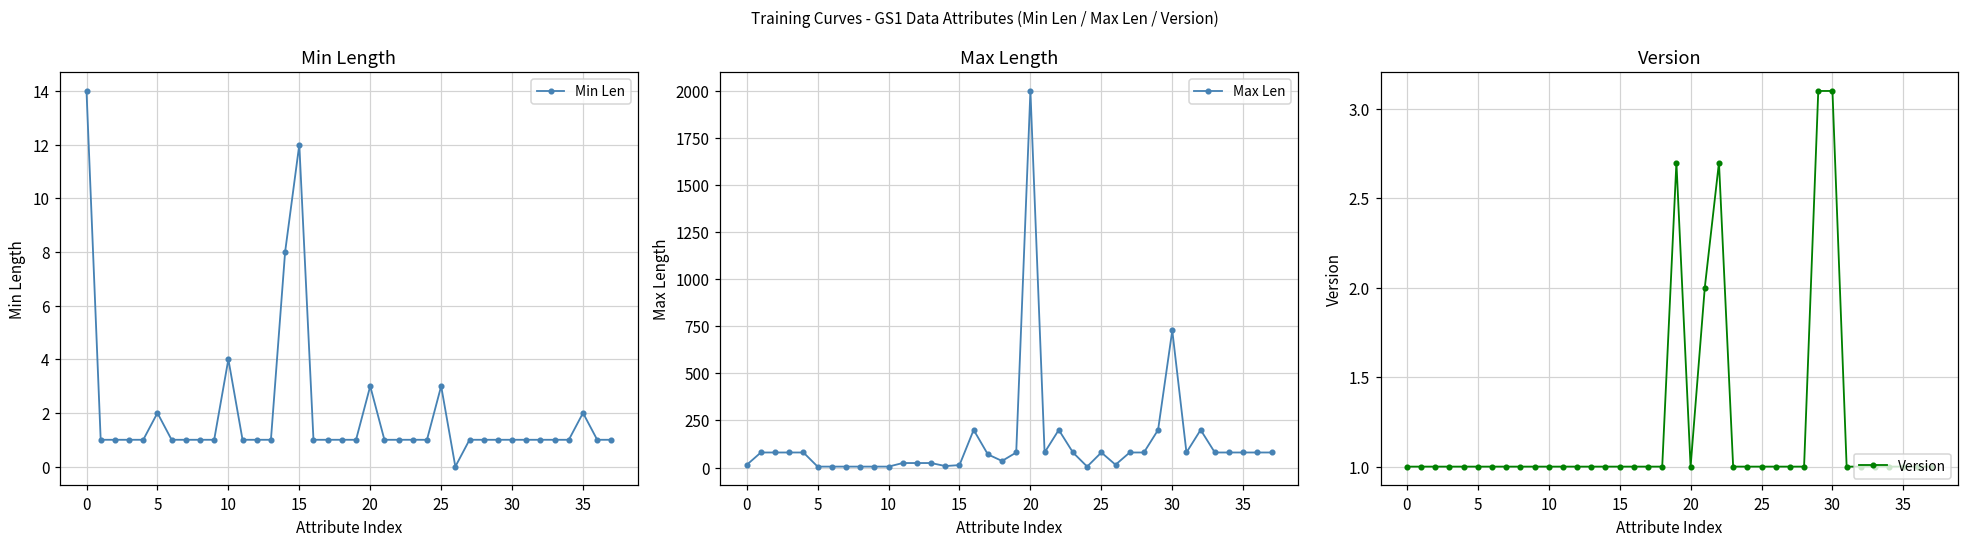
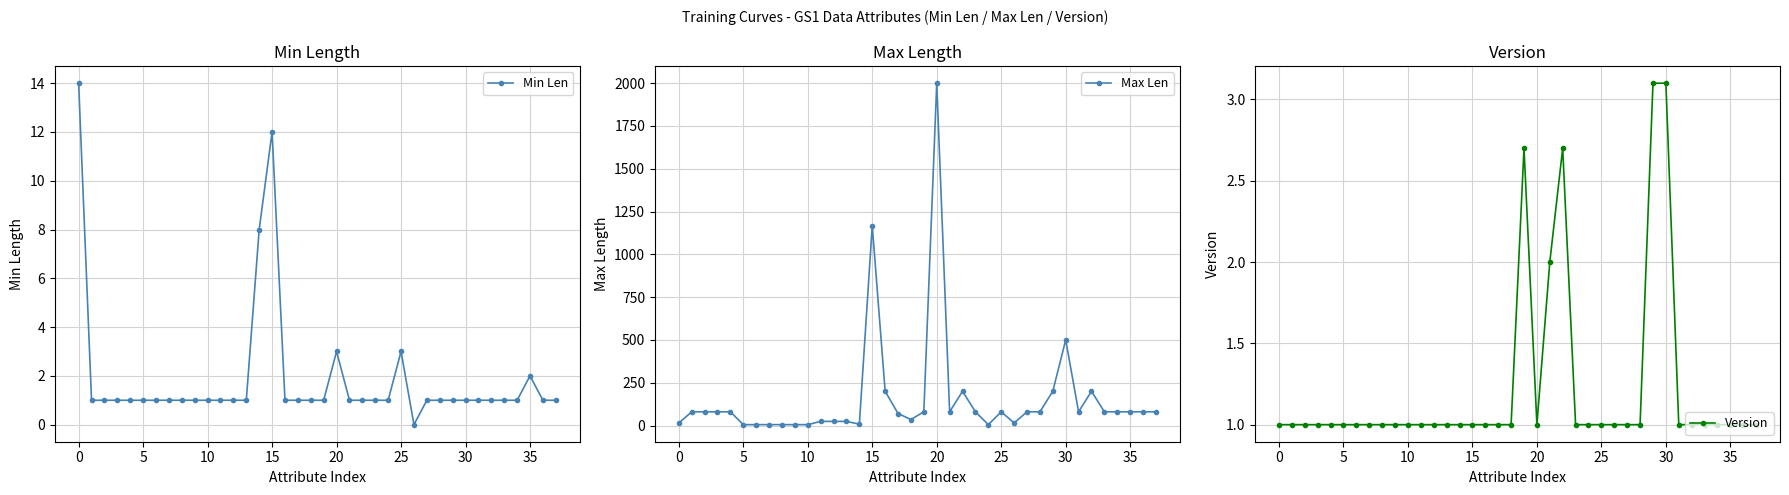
  {
    "Min Length": {
      "0": 14,
-     "5": 2,
-     "10": 4,
+     "5": 1,
+     "10": 1,
      "15": 12,
      "20": 3,
      "25": 3,
      "30": 1,
      "35": 2
    },
    "Max Length": {
      "0": 10,
      "5": 10,
      "10": 10,
-     "15": 10,
+     "15": 1170,
      "20": 2000,
      "25": 80,
-     "30": 730,
+     "30": 500,
      "35": 80
    },
    "Version": {
      "0": 1.00,
      "5": 1.00,
      "10": 1.00,
      "15": 1.00,
      "20": 1.00,
      "25": 1.00,
      "30": 3.10
    }
  }
